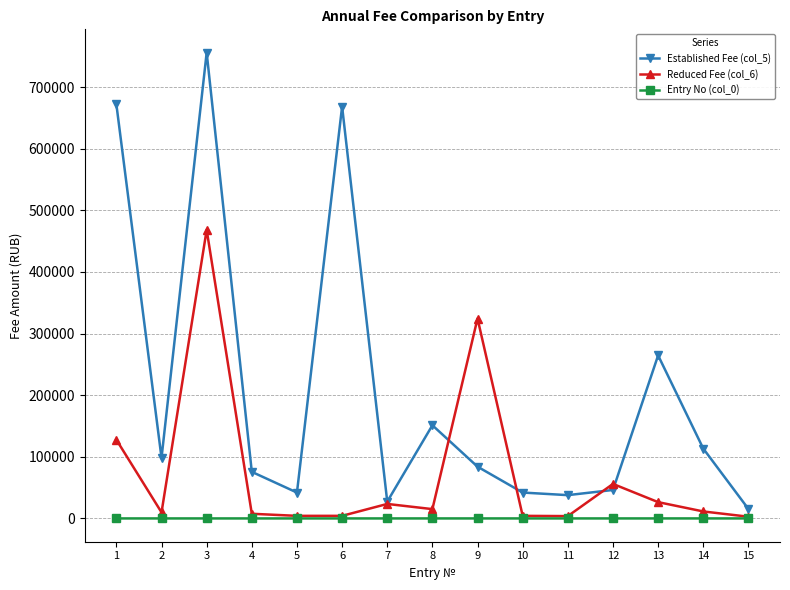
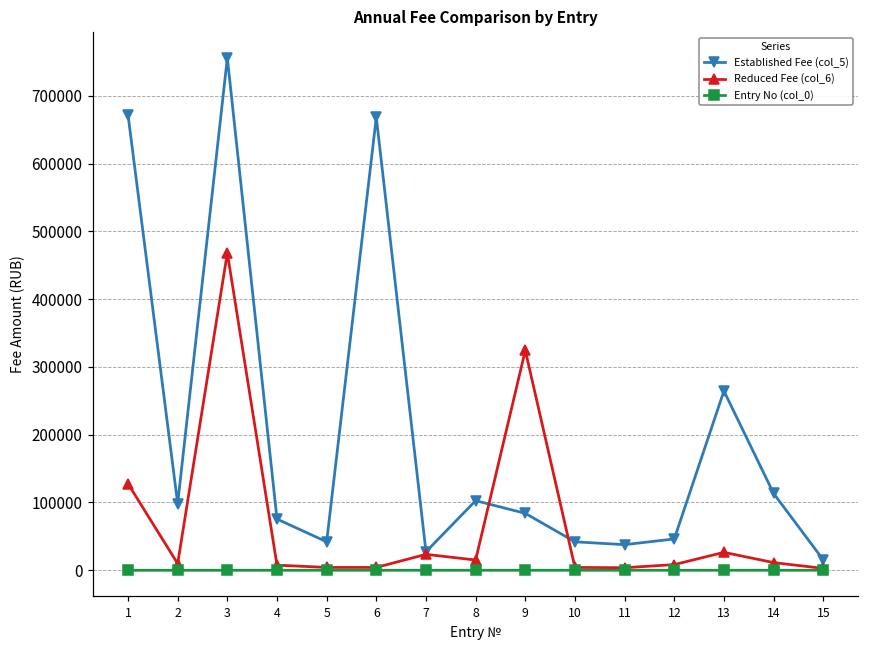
  {
    "Established Fee (col_5)": {
      "1": 670000,
      "2": 100000,
      "3": 760000,
      "4": 80000,
      "5": 40000,
      "6": 670000,
-     "8": 150000,
+     "8": 100000,
      "9": 80000,
      "10": 40000,
      "11": 40000,
      "12": 50000,
      "13": 260000,
      "14": 110000,
      "15": 20000
    },
    "Reduced Fee (col_6)": {
      "1": 130000,
      "2": 10000,
      "3": 470000,
      "4": 10000,
      "5": 0,
      "6": 0,
      "8": 20000,
      "9": 320000,
      "10": 0,
-     "12": 60000,
+     "12": 10000,
      "13": 30000,
      "14": 10000
    },
    "Entry No (col_0)": {
      "1": 0,
      "2": 0,
      "3": 0,
      "4": 0,
      "5": 0,
      "6": 0,
      "7": 0,
      "8": 0,
      "9": 0,
      "10": 0,
      "12": 0,
      "13": 0,
      "14": 0
    }
  }
